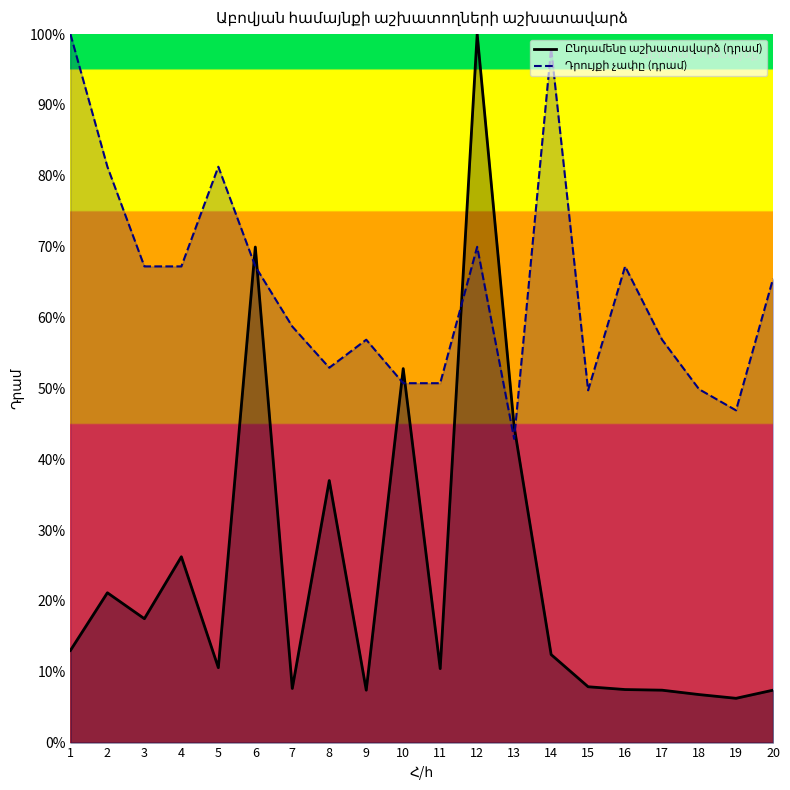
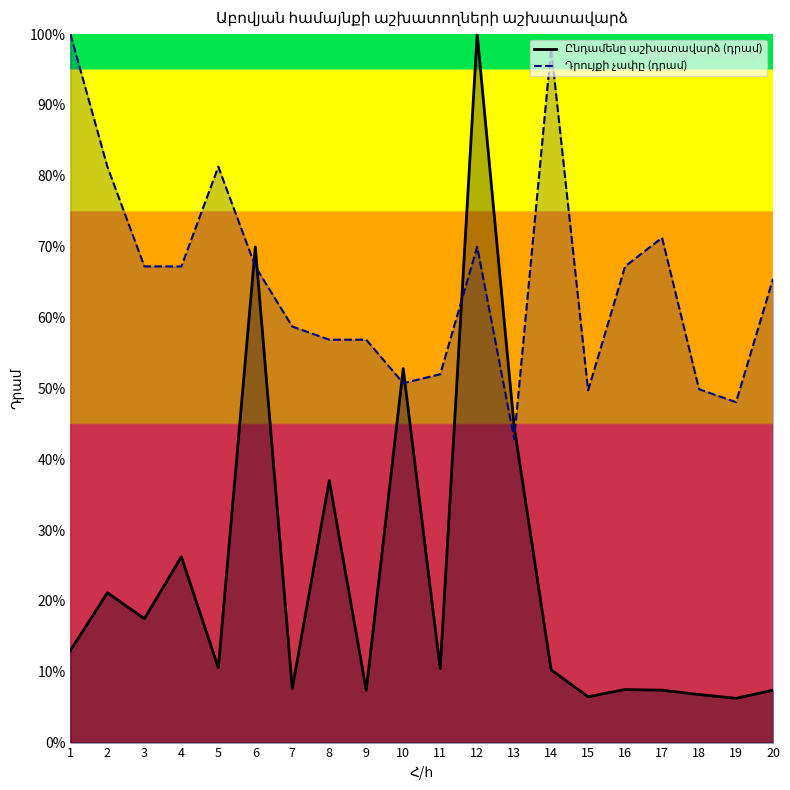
  {
    "Ընդամենը աշխատավարձ (դրամ)": {
      "1": "13%",
      "2": "21%",
      "3": "17%",
      "4": "26%",
      "5": "11%",
      "6": "70%",
      "7": "8%",
      "8": "37%",
      "9": "7%",
      "10": "53%",
      "11": "10%",
      "12": "100%",
      "13": "45%",
-     "14": "12%",
-     "15": "8%",
+     "14": "10%",
+     "15": "6%",
      "16": "7%",
      "17": "7%",
      "18": "7%",
      "19": "6%",
      "20": "7%"
    },
    "Դրույքի չափը (դրամ)": {
      "1": "100%",
      "2": "81%",
      "3": "67%",
      "4": "67%",
      "5": "81%",
      "6": "67%",
      "7": "59%",
-     "8": "53%",
+     "8": "57%",
      "9": "57%",
      "10": "51%",
-     "11": "51%",
+     "11": "52%",
      "12": "70%",
      "13": "43%",
      "15": "50%",
      "16": "67%",
-     "17": "57%",
+     "17": "71%",
      "18": "50%",
-     "19": "47%",
+     "19": "48%",
      "20": "65%"
    }
  }
